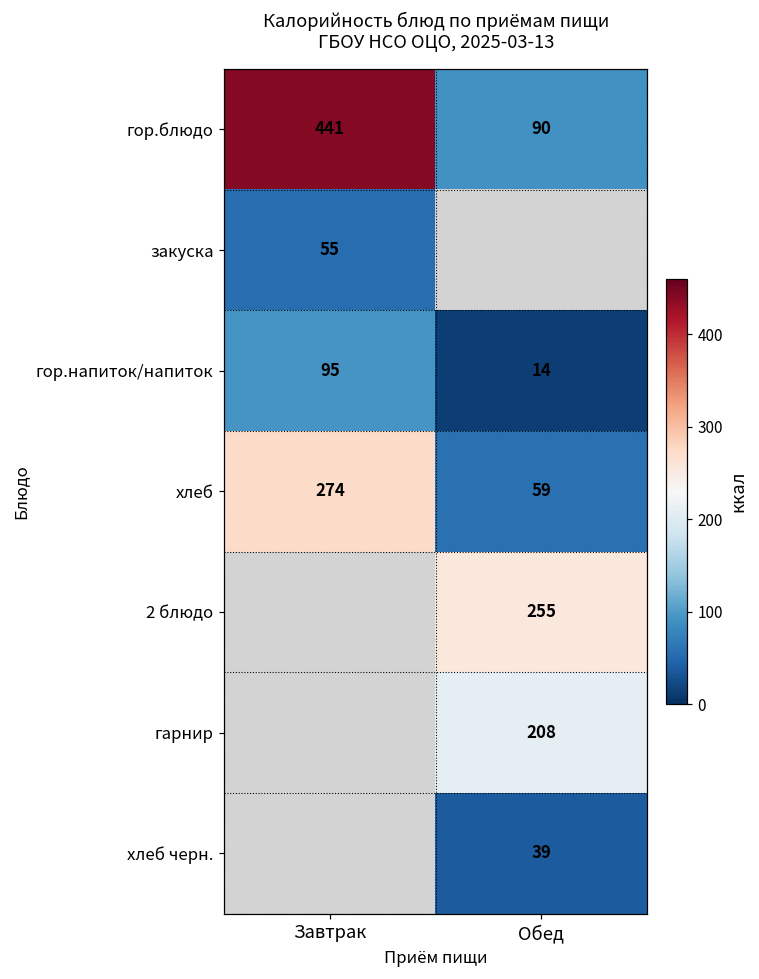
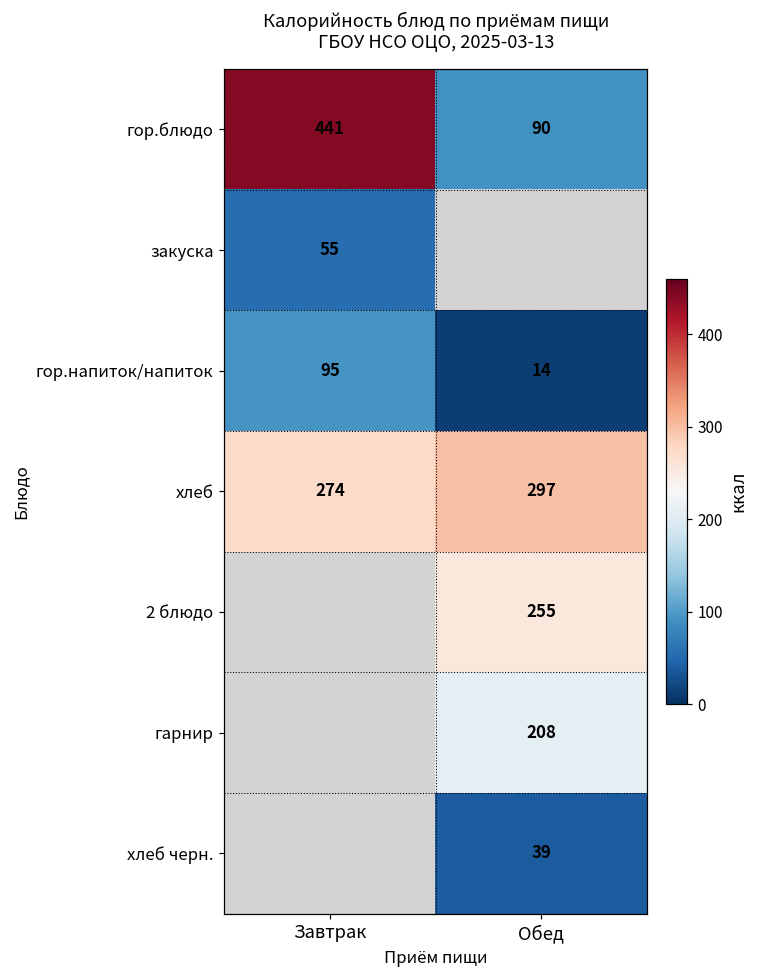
  {
    "гор.блюдо": {
      "Завтрак": 441,
      "Обед": 90
    },
    "закуска": {
      "Завтрак": 55
    },
    "гор.напиток/напиток": {
      "Завтрак": 95,
      "Обед": 14
    },
    "хлеб": {
      "Завтрак": 274,
-     "Обед": 59
+     "Обед": 297
    },
    "2 блюдо": {
      "Обед": 255
    },
    "гарнир": {
      "Обед": 208
    },
    "хлеб черн.": {
      "Обед": 39
    }
  }
